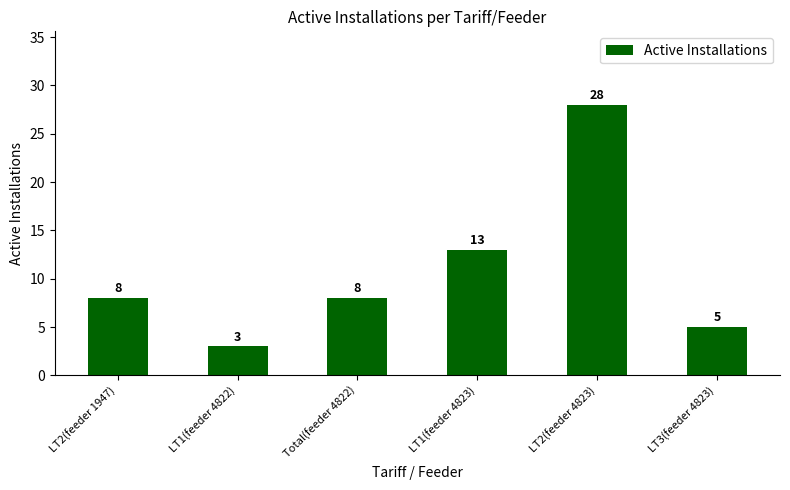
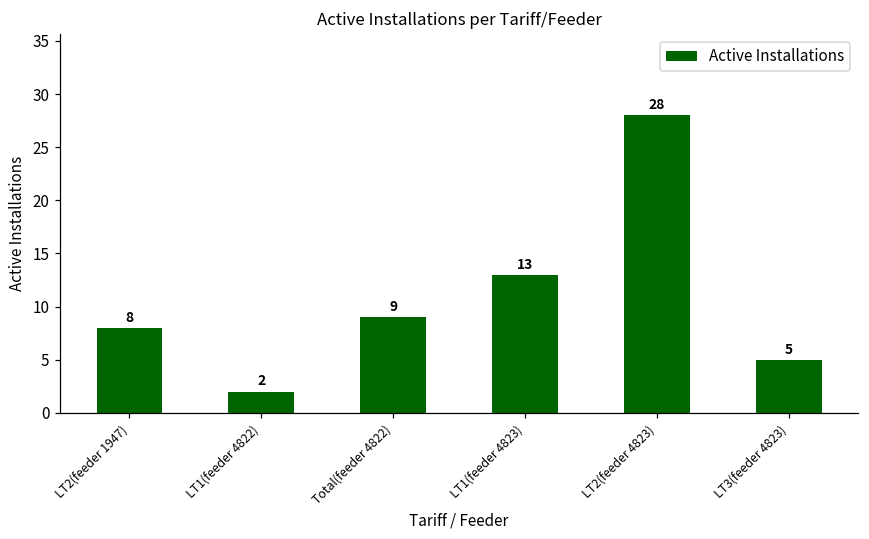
  {
    "LT2(feeder 1947)": 8,
-   "LT1(feeder 4822)": 3,
-   "Total(feeder 4822)": 8,
+   "LT1(feeder 4822)": 2,
+   "Total(feeder 4822)": 9,
    "LT1(feeder 4823)": 13,
    "LT2(feeder 4823)": 28,
    "LT3(feeder 4823)": 5
  }
